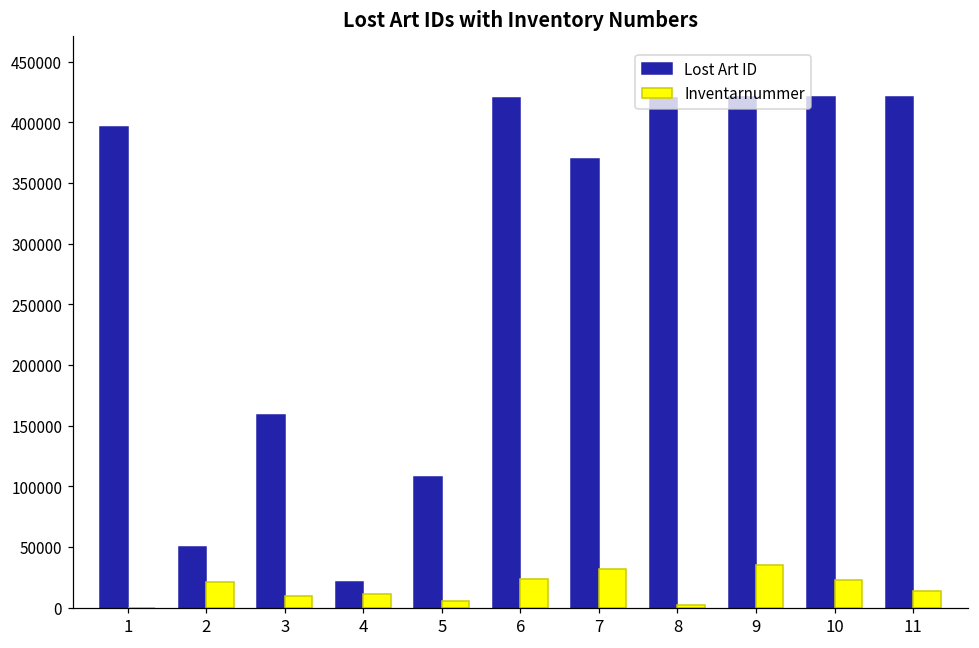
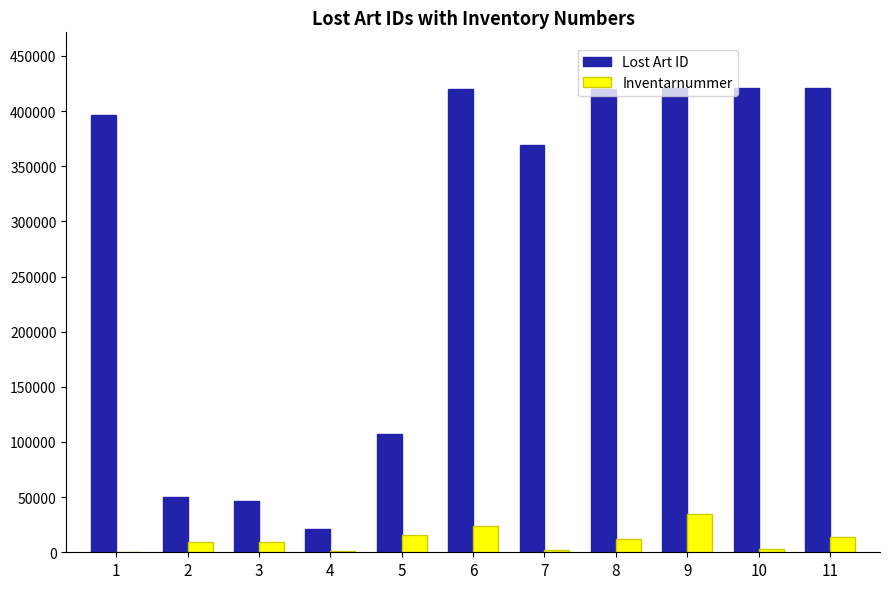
  {
    "Lost Art ID": {
      "1": 396000,
      "2": 50000,
-     "3": 158000,
+     "3": 46000,
      "4": 21000,
      "5": 107000,
      "6": 420000,
      "7": 369000,
      "10": 421000,
      "11": 421000
    },
    "Inventarnummer": {
      "1": 0,
-     "2": 21000,
+     "2": 10000,
      "3": 10000,
-     "4": 12000,
-     "5": 5000,
+     "4": 1000,
+     "5": 16000,
      "6": 24000,
-     "7": 32000,
-     "8": 2000,
+     "7": 2000,
+     "8": 12000,
      "9": 35000,
-     "10": 23000,
+     "10": 3000,
      "11": 14000
    }
  }
